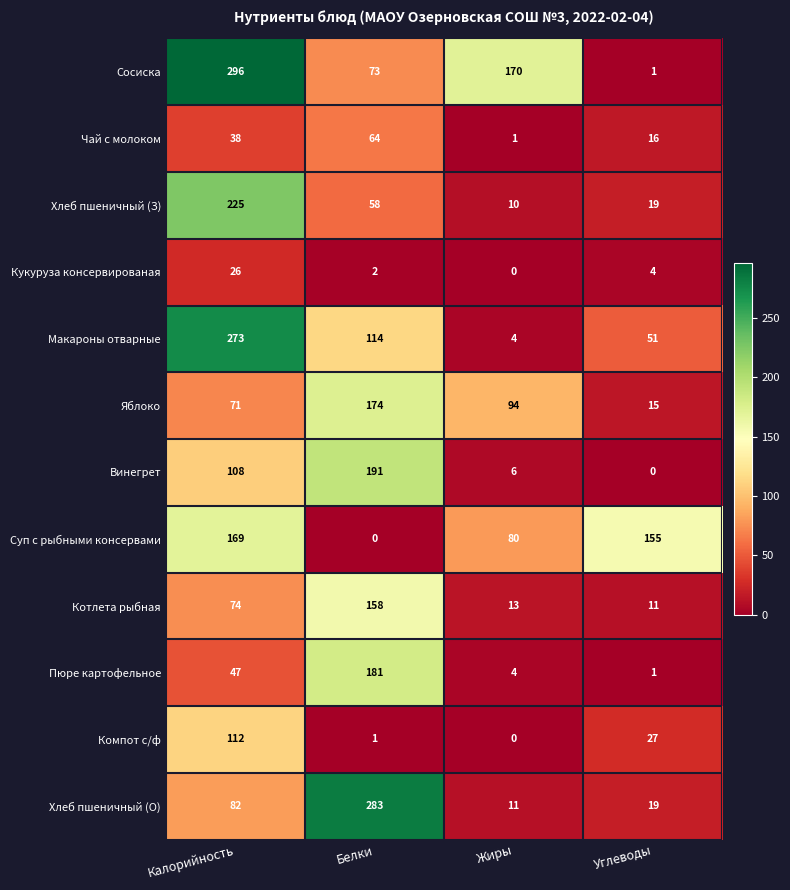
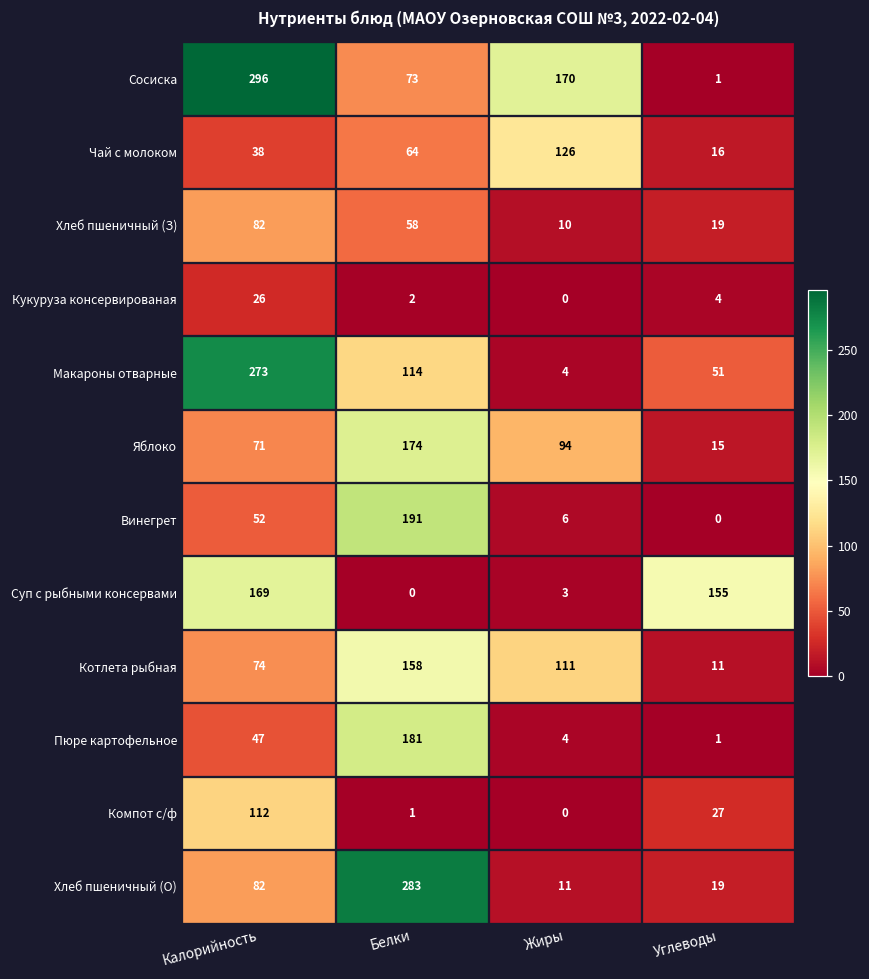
  {
    "Сосиска": {
      "Калорийность": 296,
      "Белки": 73,
      "Жиры": 170,
      "Углеводы": 1
    },
    "Чай с молоком": {
      "Калорийность": 38,
      "Белки": 64,
-     "Жиры": 1,
+     "Жиры": 126,
      "Углеводы": 16
    },
    "Хлеб пшеничный (З)": {
-     "Калорийность": 225,
+     "Калорийность": 82,
      "Белки": 58,
      "Жиры": 10,
      "Углеводы": 19
    },
    "Кукуруза консервированая": {
      "Калорийность": 26,
      "Белки": 2,
      "Жиры": 0,
      "Углеводы": 4
    },
    "Макароны отварные": {
      "Калорийность": 273,
      "Белки": 114,
      "Жиры": 4,
      "Углеводы": 51
    },
    "Яблоко": {
      "Калорийность": 71,
      "Белки": 174,
      "Жиры": 94,
      "Углеводы": 15
    },
    "Винегрет": {
-     "Калорийность": 108,
+     "Калорийность": 52,
      "Белки": 191,
      "Жиры": 6,
      "Углеводы": 0
    },
    "Суп с рыбными консервами": {
      "Калорийность": 169,
      "Белки": 0,
-     "Жиры": 80,
+     "Жиры": 3,
      "Углеводы": 155
    },
    "Котлета рыбная": {
      "Калорийность": 74,
      "Белки": 158,
-     "Жиры": 13,
+     "Жиры": 111,
      "Углеводы": 11
    },
    "Пюре картофельное": {
      "Калорийность": 47,
      "Белки": 181,
      "Жиры": 4,
      "Углеводы": 1
    },
    "Компот с/ф": {
      "Калорийность": 112,
      "Белки": 1,
      "Жиры": 0,
      "Углеводы": 27
    },
    "Хлеб пшеничный (О)": {
      "Калорийность": 82,
      "Белки": 283,
      "Жиры": 11,
      "Углеводы": 19
    }
  }
